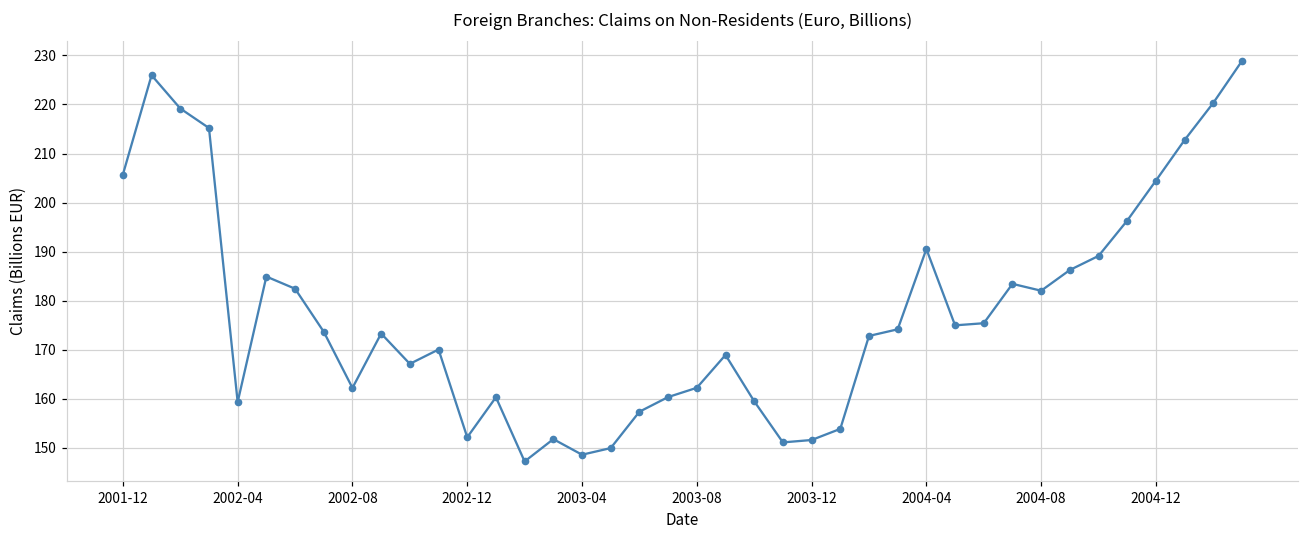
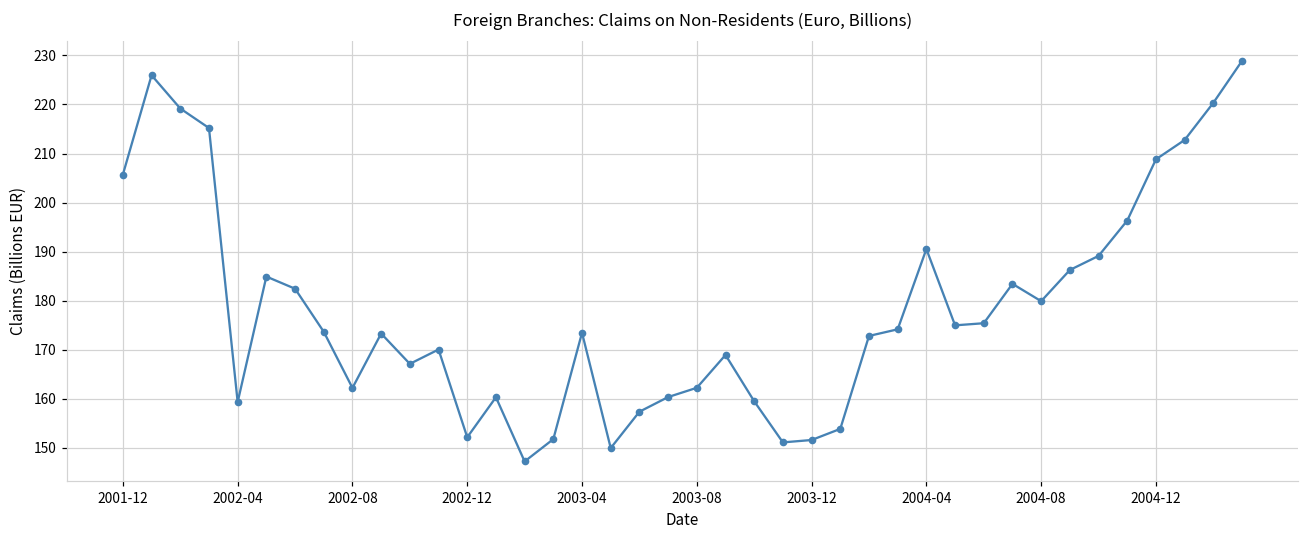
  {
    "2001-12": 206,
    "2002-04": 159,
    "2002-08": 162,
    "2002-12": 152,
-   "2003-04": 149,
+   "2003-04": 173,
    "2003-08": 162,
    "2003-12": 152,
    "2004-04": 191,
-   "2004-08": 182,
-   "2004-12": 204
+   "2004-08": 180,
+   "2004-12": 209
  }
